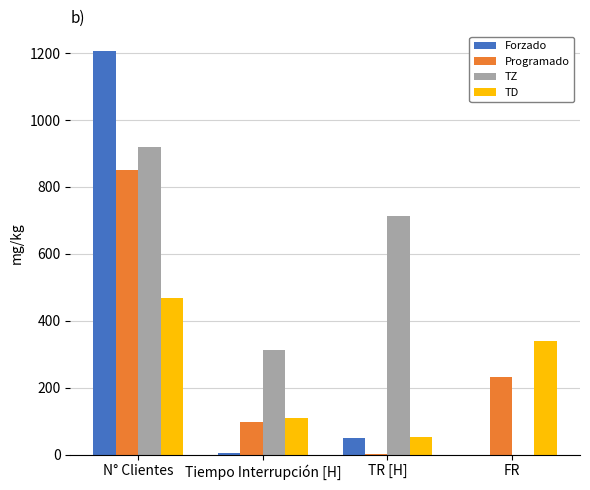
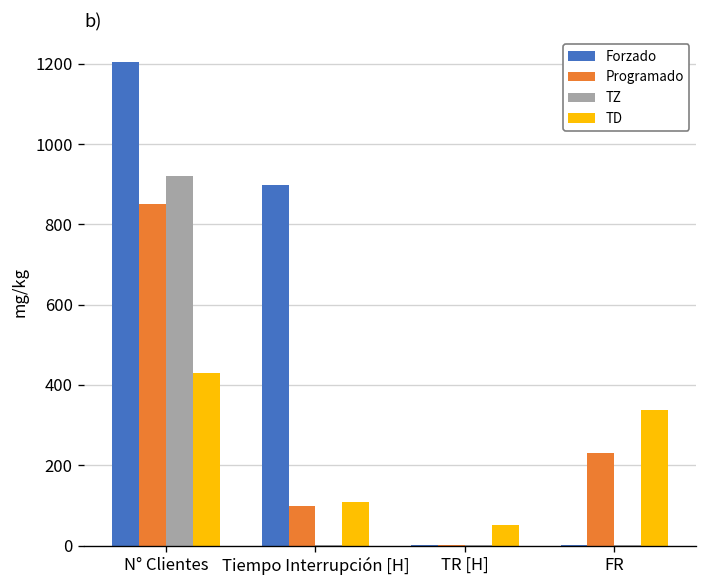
  {
    "Forzado": {
      "N° Clientes": 1210,
-     "Tiempo Interrupción [H]": 0,
-     "TR [H]": 50
+     "Tiempo Interrupción [H]": 900,
+     "TR [H]": 0
    },
    "Programado": {
      "N° Clientes": 850,
      "Tiempo Interrupción [H]": 100,
      "FR": 230
    },
    "TZ": {
      "N° Clientes": 920,
-     "Tiempo Interrupción [H]": 310,
-     "TR [H]": 710
+     "Tiempo Interrupción [H]": 0,
+     "TR [H]": 0
    },
    "TD": {
-     "N° Clientes": 470,
+     "N° Clientes": 430,
      "Tiempo Interrupción [H]": 110,
      "TR [H]": 50,
      "FR": 340
    }
  }
